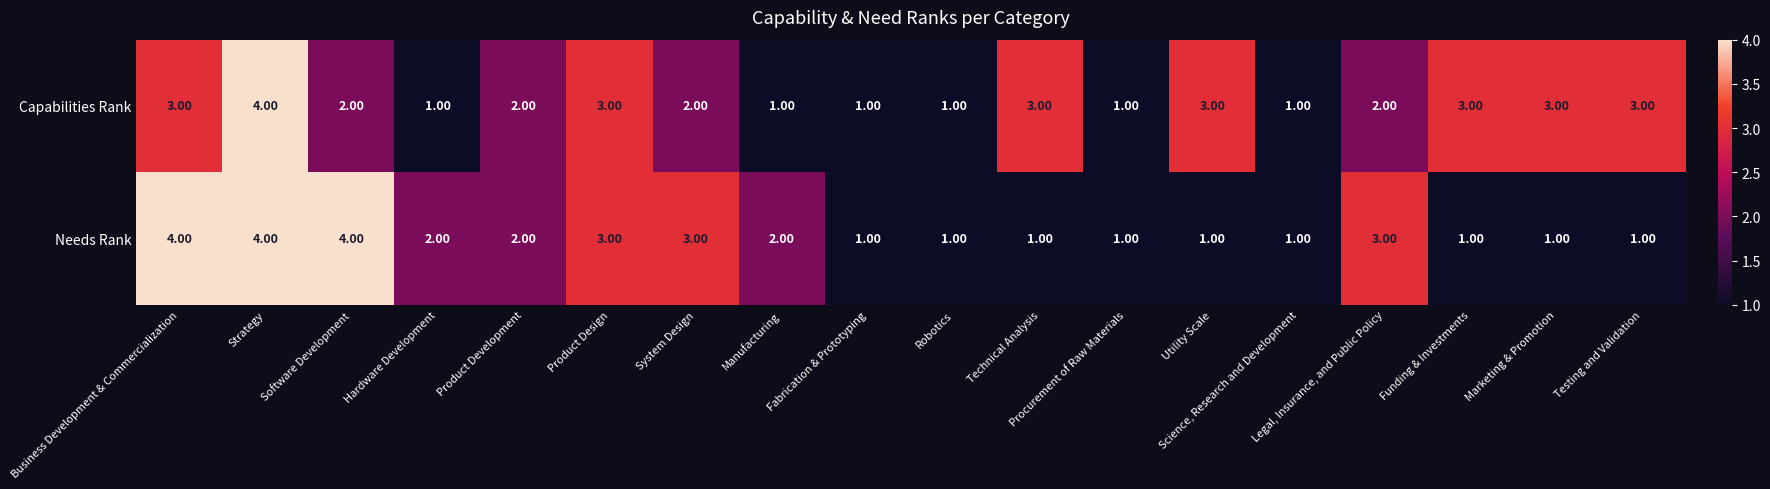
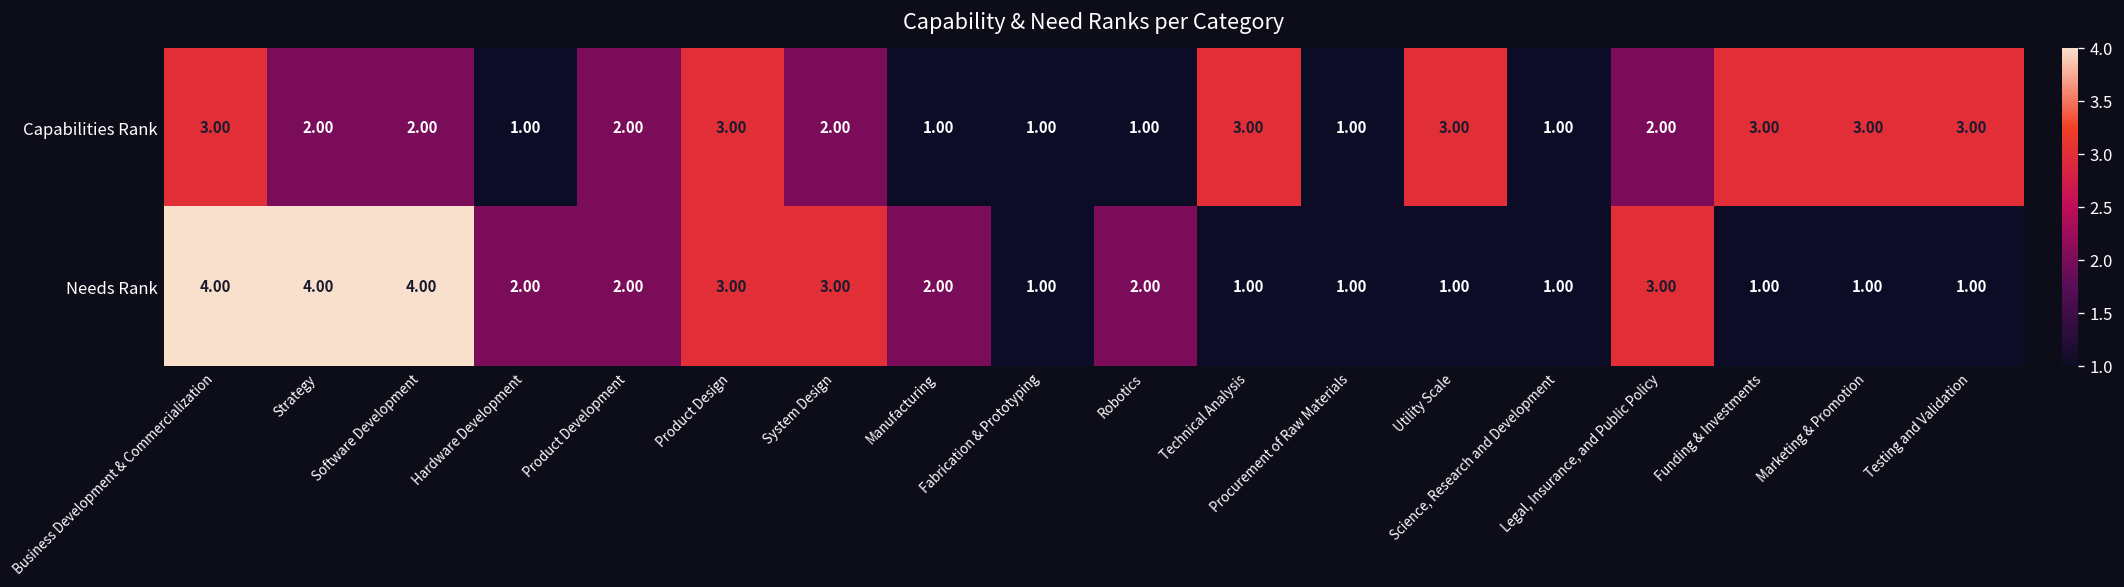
  {
    "Capabilities Rank": {
      "Business Development & Commercialization": 3.00,
-     "Strategy": 4.00,
+     "Strategy": 2.00,
      "Software Development": 2.00,
      "Hardware Development": 1.00,
      "Product Development": 2.00,
      "Product Design": 3.00,
      "System Design": 2.00,
      "Manufacturing": 1.00,
      "Fabrication & Prototyping": 1.00,
      "Robotics": 1.00,
      "Technical Analysis": 3.00,
      "Procurement of Raw Materials": 1.00,
      "Utility Scale": 3.00,
      "Science, Research and Development": 1.00,
      "Legal, Insurance, and Public Policy": 2.00,
      "Funding & Investments": 3.00,
      "Marketing & Promotion": 3.00,
      "Testing and Validation": 3.00
    },
    "Needs Rank": {
      "Business Development & Commercialization": 4.00,
      "Strategy": 4.00,
      "Software Development": 4.00,
      "Hardware Development": 2.00,
      "Product Development": 2.00,
      "Product Design": 3.00,
      "System Design": 3.00,
      "Manufacturing": 2.00,
      "Fabrication & Prototyping": 1.00,
-     "Robotics": 1.00,
+     "Robotics": 2.00,
      "Technical Analysis": 1.00,
      "Procurement of Raw Materials": 1.00,
      "Utility Scale": 1.00,
      "Science, Research and Development": 1.00,
      "Legal, Insurance, and Public Policy": 3.00,
      "Funding & Investments": 1.00,
      "Marketing & Promotion": 1.00,
      "Testing and Validation": 1.00
    }
  }
